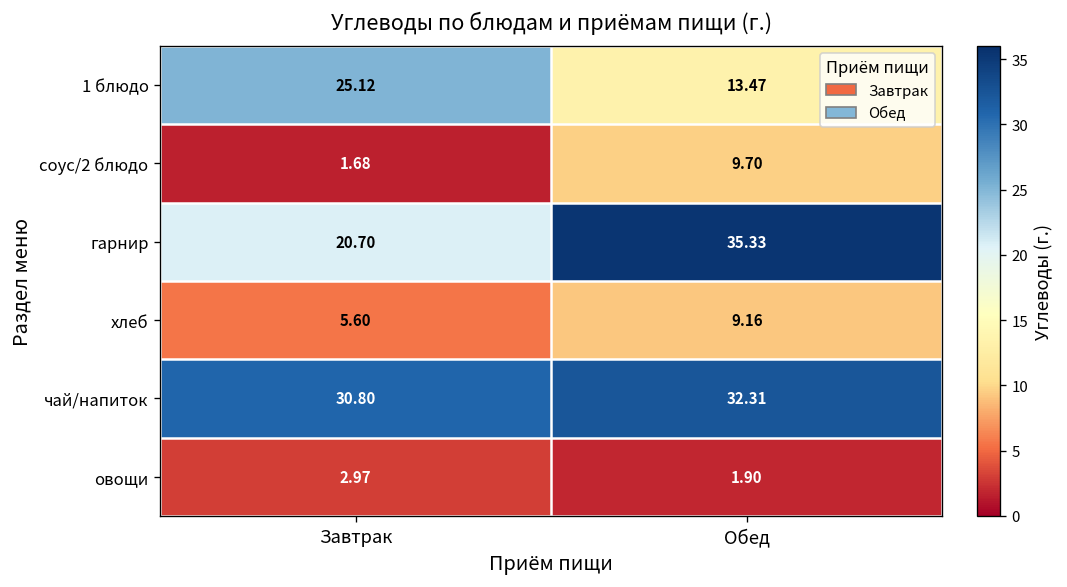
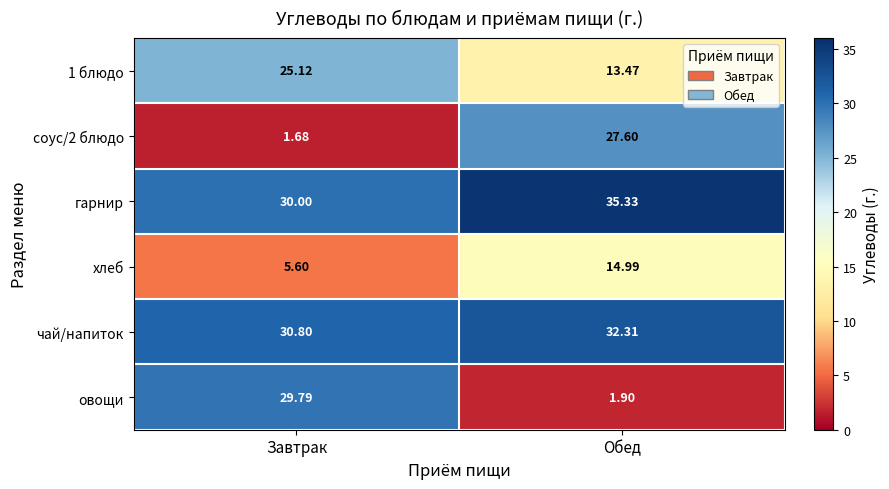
  {
    "1 блюдо": {
      "Завтрак": 25.12,
      "Обед": 13.47
    },
    "соус/2 блюдо": {
      "Завтрак": 1.68,
-     "Обед": 9.70
+     "Обед": 27.60
    },
    "гарнир": {
-     "Завтрак": 20.70,
+     "Завтрак": 30.00,
      "Обед": 35.33
    },
    "хлеб": {
      "Завтрак": 5.60,
-     "Обед": 9.16
+     "Обед": 14.99
    },
    "чай/напиток": {
      "Завтрак": 30.80,
      "Обед": 32.31
    },
    "овощи": {
-     "Завтрак": 2.97,
+     "Завтрак": 29.79,
      "Обед": 1.90
    }
  }
